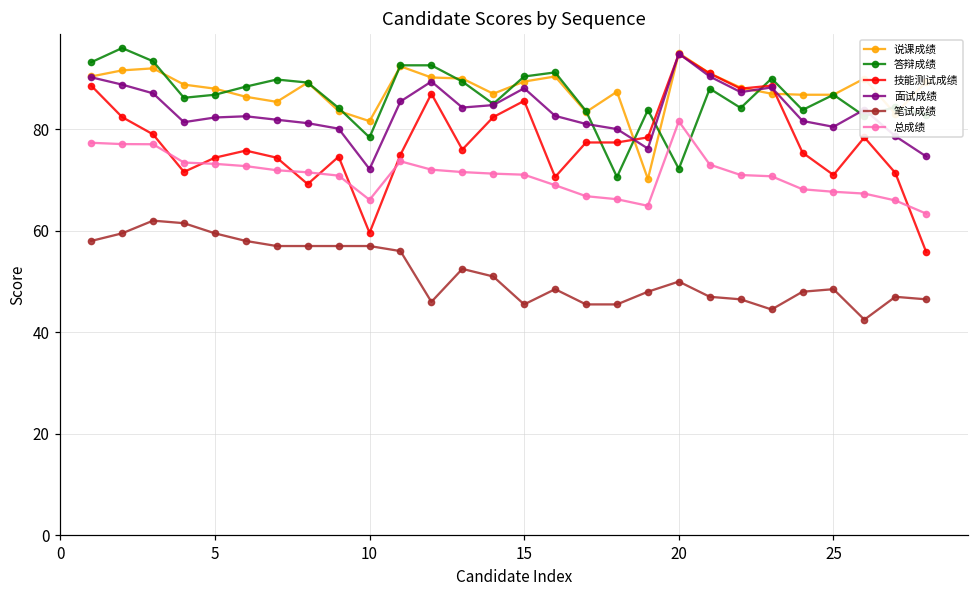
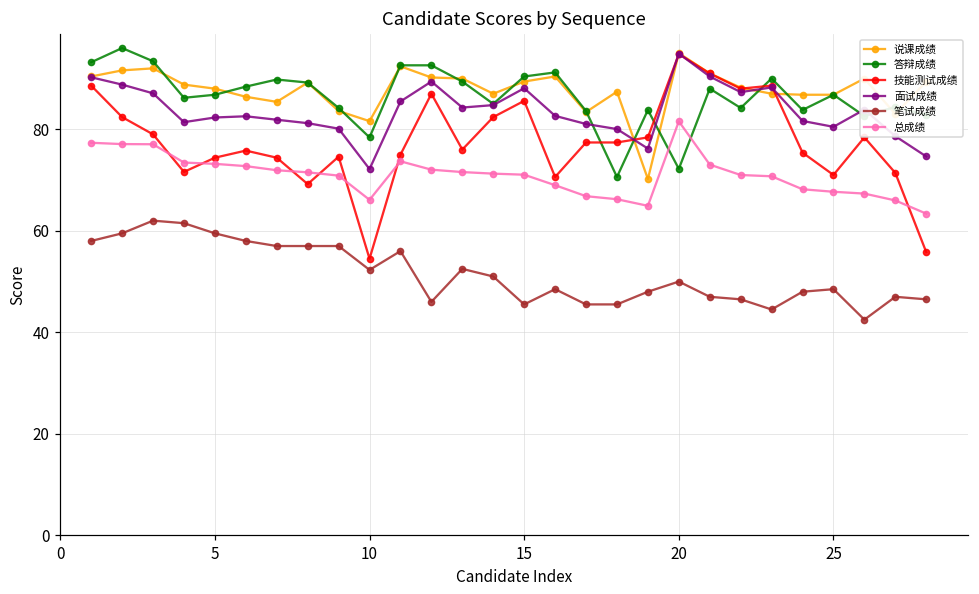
  {
    "说课成绩": {
      "5": 88,
      "10": 82,
      "15": 89
    },
    "答辩成绩": {
      "5": 87,
      "10": 78,
      "15": 90,
      "20": 72
    },
    "技能测试成绩": {
      "5": 74,
-     "10": 60,
+     "10": 55,
      "15": 86,
      "25": 71
    },
    "面试成绩": {
      "5": 82,
      "10": 72,
      "15": 88,
      "25": 80
    },
    "笔试成绩": {
      "5": 60,
-     "10": 57,
+     "10": 52,
      "15": 46,
      "20": 50,
      "25": 49
    },
    "总成绩": {
      "5": 73,
      "10": 66,
      "15": 71,
      "20": 82,
      "25": 68
    }
  }
